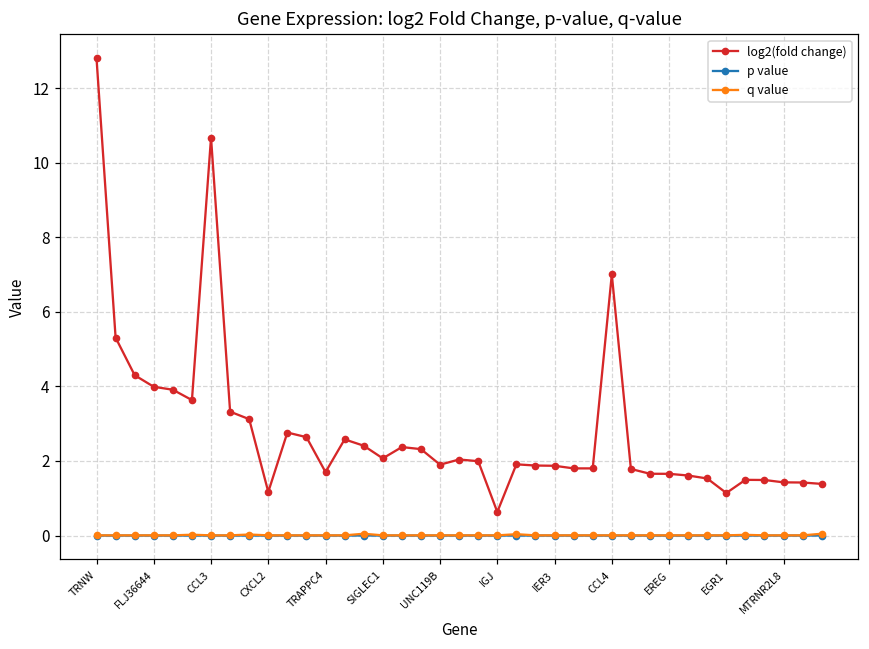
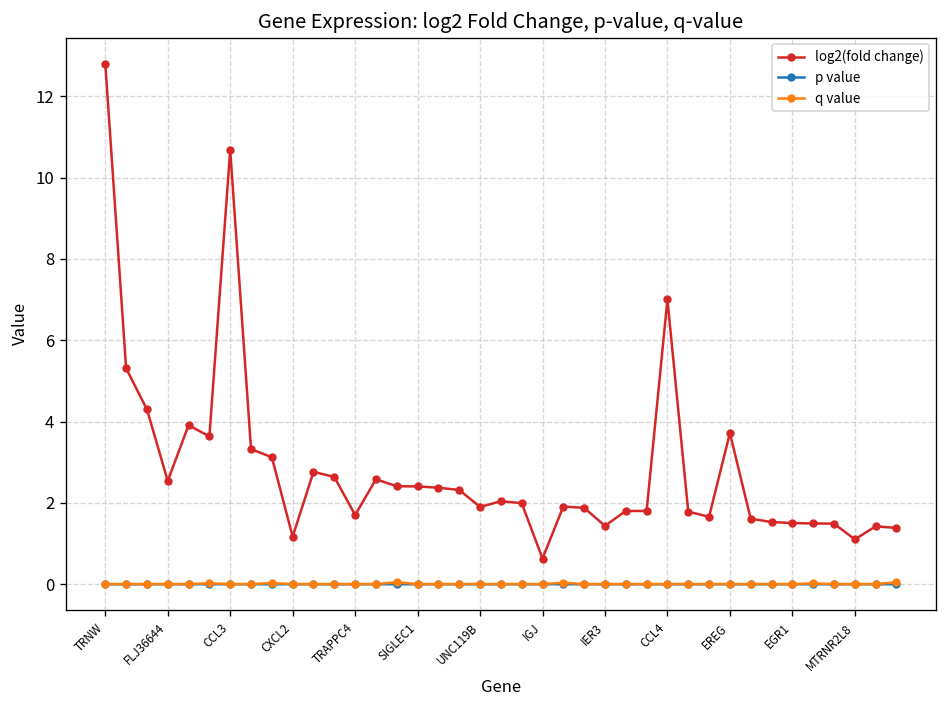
  {
    "log2(fold change)": {
      "TRNW": 12.8,
-     "FLJ36644": 4.0,
+     "FLJ36644": 2.5,
      "CCL3": 10.7,
      "CXCL2": 1.2,
      "TRAPPC4": 1.7,
-     "SIGLEC1": 2.1,
+     "SIGLEC1": 2.4,
      "UNC119B": 1.9,
      "IGJ": 0.6,
-     "IER3": 1.9,
+     "IER3": 1.4,
      "CCL4": 7.0,
-     "EREG": 1.7,
-     "EGR1": 1.1,
-     "MTRNR2L8": 1.4
+     "EREG": 3.7,
+     "EGR1": 1.5,
+     "MTRNR2L8": 1.1
    }
  }
